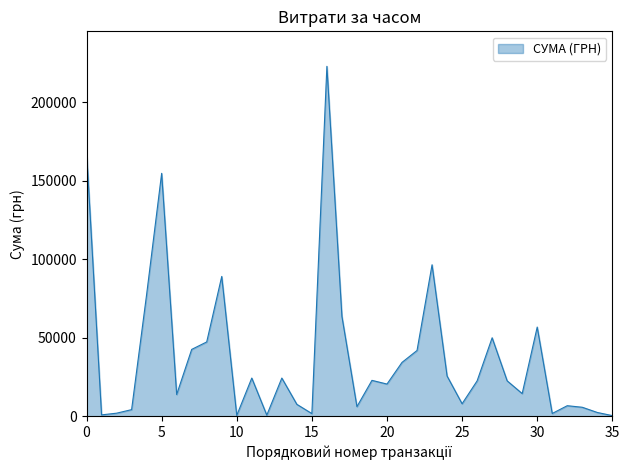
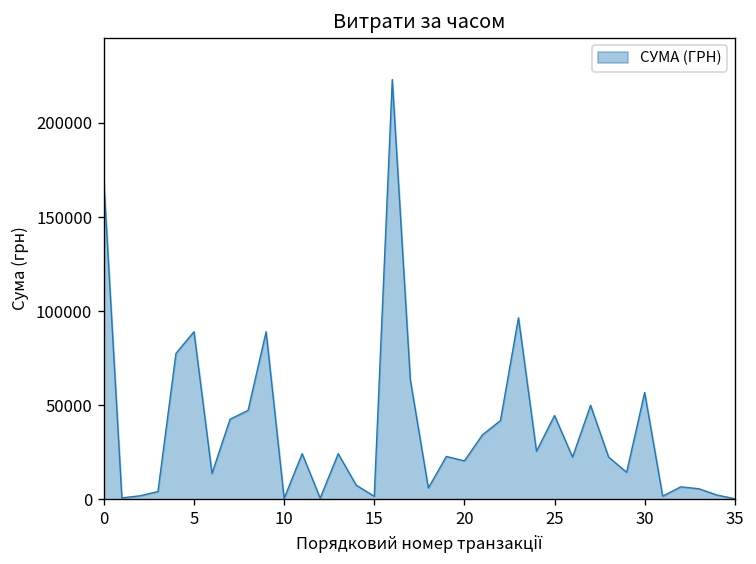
  {
    "0": 169000,
-   "5": 155000,
+   "5": 89000,
    "10": 1000,
    "15": 2000,
    "20": 21000,
-   "25": 8000,
+   "25": 45000,
    "30": 57000,
    "35": 0
  }
